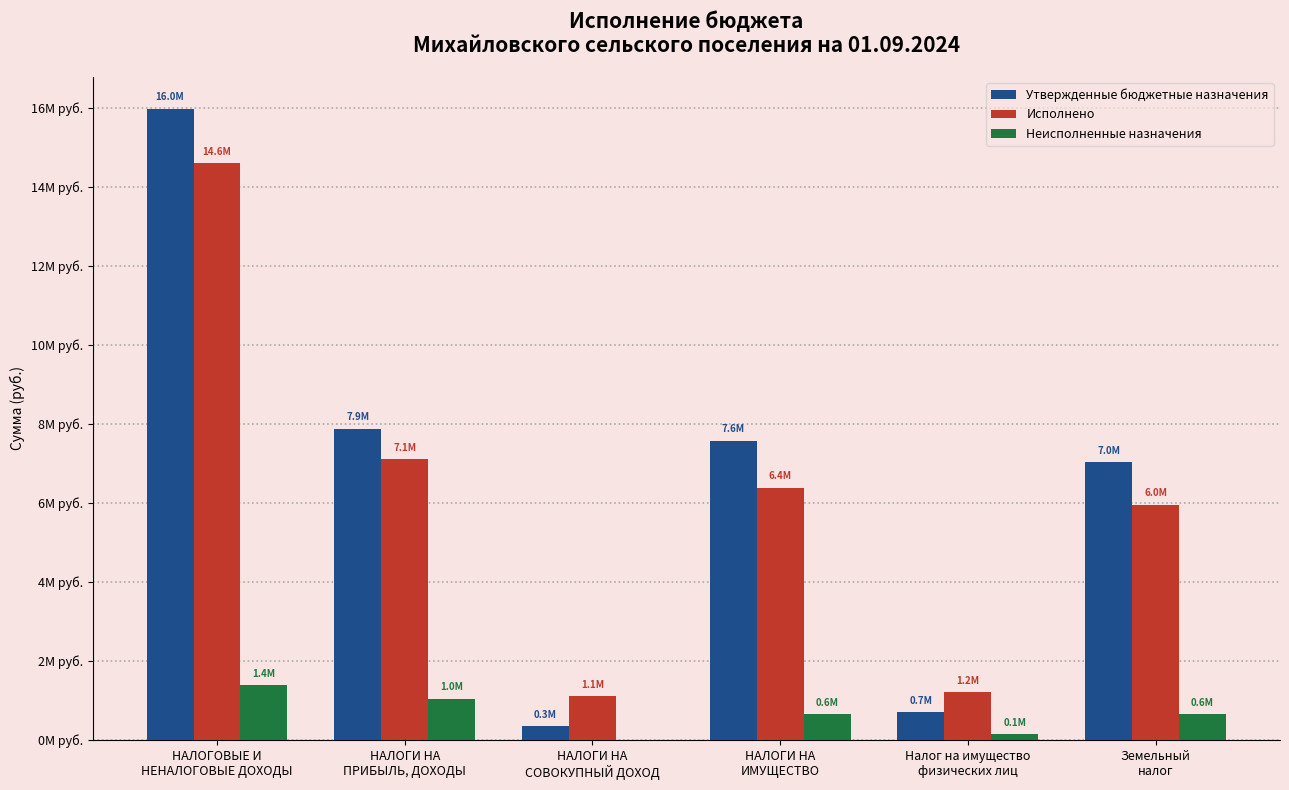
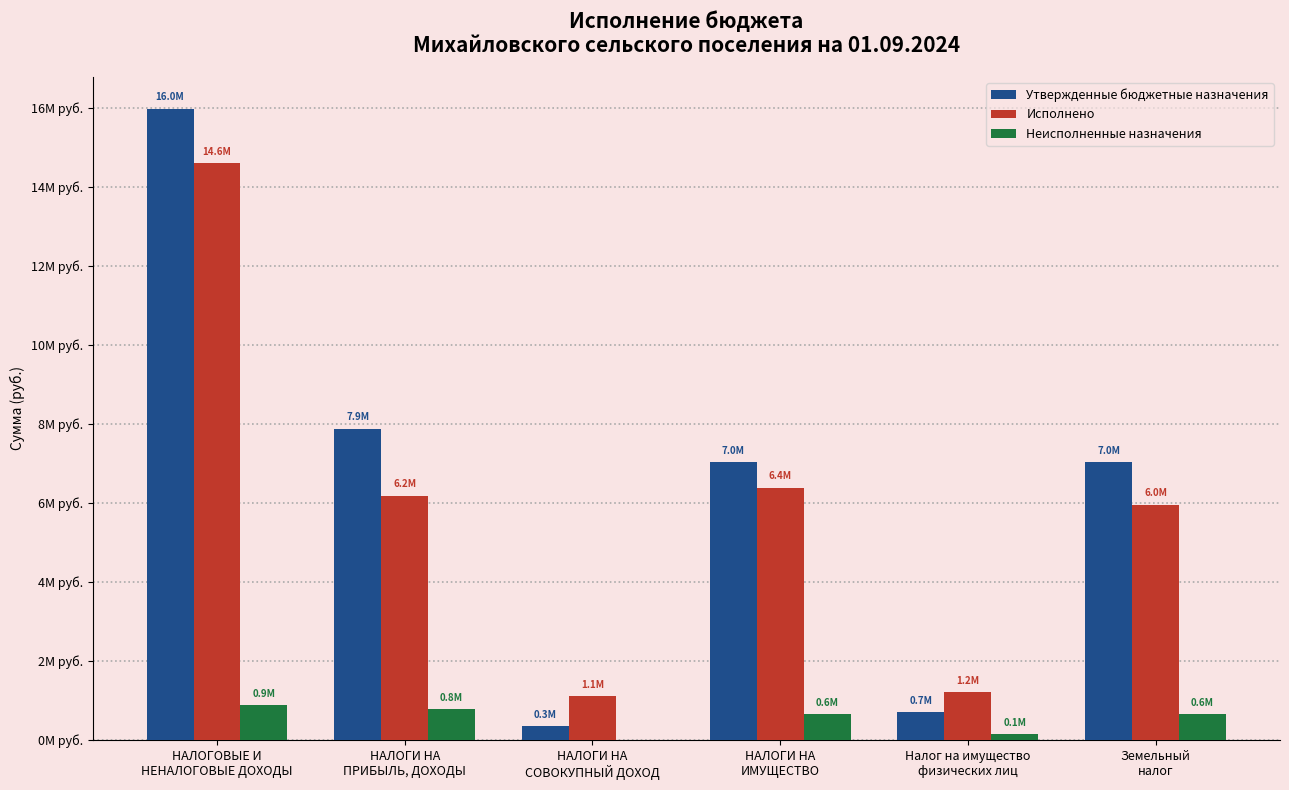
  {
    "Утвержденные бюджетные назначения": {
      "НАЛОГОВЫЕ И НЕНАЛОГОВЫЕ ДОХОДЫ": "16.0M",
      "НАЛОГИ НА ПРИБЫЛЬ, ДОХОДЫ": "7.9M",
      "НАЛОГИ НА СОВОКУПНЫЙ ДОХОД": "0.3M",
-     "НАЛОГИ НА ИМУЩЕСТВО": "7.6M",
+     "НАЛОГИ НА ИМУЩЕСТВО": "7.0M",
      "Налог на имущество физических лиц": "0.7M",
      "Земельный налог": "7.0M"
    },
    "Исполнено": {
      "НАЛОГОВЫЕ И НЕНАЛОГОВЫЕ ДОХОДЫ": "14.6M",
-     "НАЛОГИ НА ПРИБЫЛЬ, ДОХОДЫ": "7.1M",
+     "НАЛОГИ НА ПРИБЫЛЬ, ДОХОДЫ": "6.2M",
      "НАЛОГИ НА СОВОКУПНЫЙ ДОХОД": "1.1M",
      "НАЛОГИ НА ИМУЩЕСТВО": "6.4M",
      "Налог на имущество физических лиц": "1.2M",
      "Земельный налог": "6.0M"
    },
    "Неисполненные назначения": {
-     "НАЛОГОВЫЕ И НЕНАЛОГОВЫЕ ДОХОДЫ": "1.4M",
-     "НАЛОГИ НА ПРИБЫЛЬ, ДОХОДЫ": "1.0M",
+     "НАЛОГОВЫЕ И НЕНАЛОГОВЫЕ ДОХОДЫ": "0.9M",
+     "НАЛОГИ НА ПРИБЫЛЬ, ДОХОДЫ": "0.8M",
      "НАЛОГИ НА ИМУЩЕСТВО": "0.6M",
      "Налог на имущество физических лиц": "0.1M",
      "Земельный налог": "0.6M"
    }
  }
